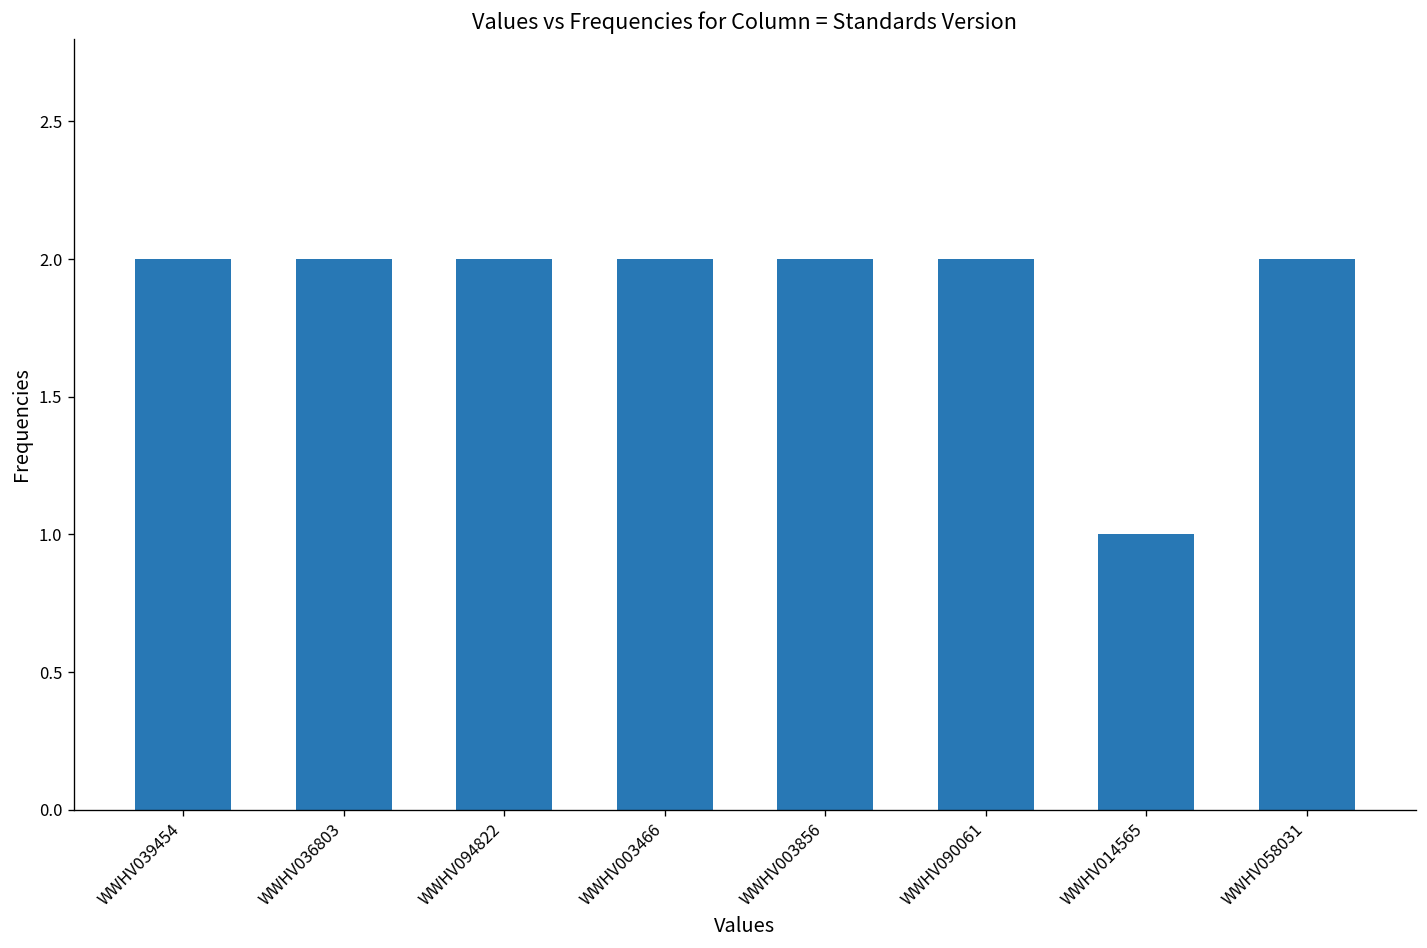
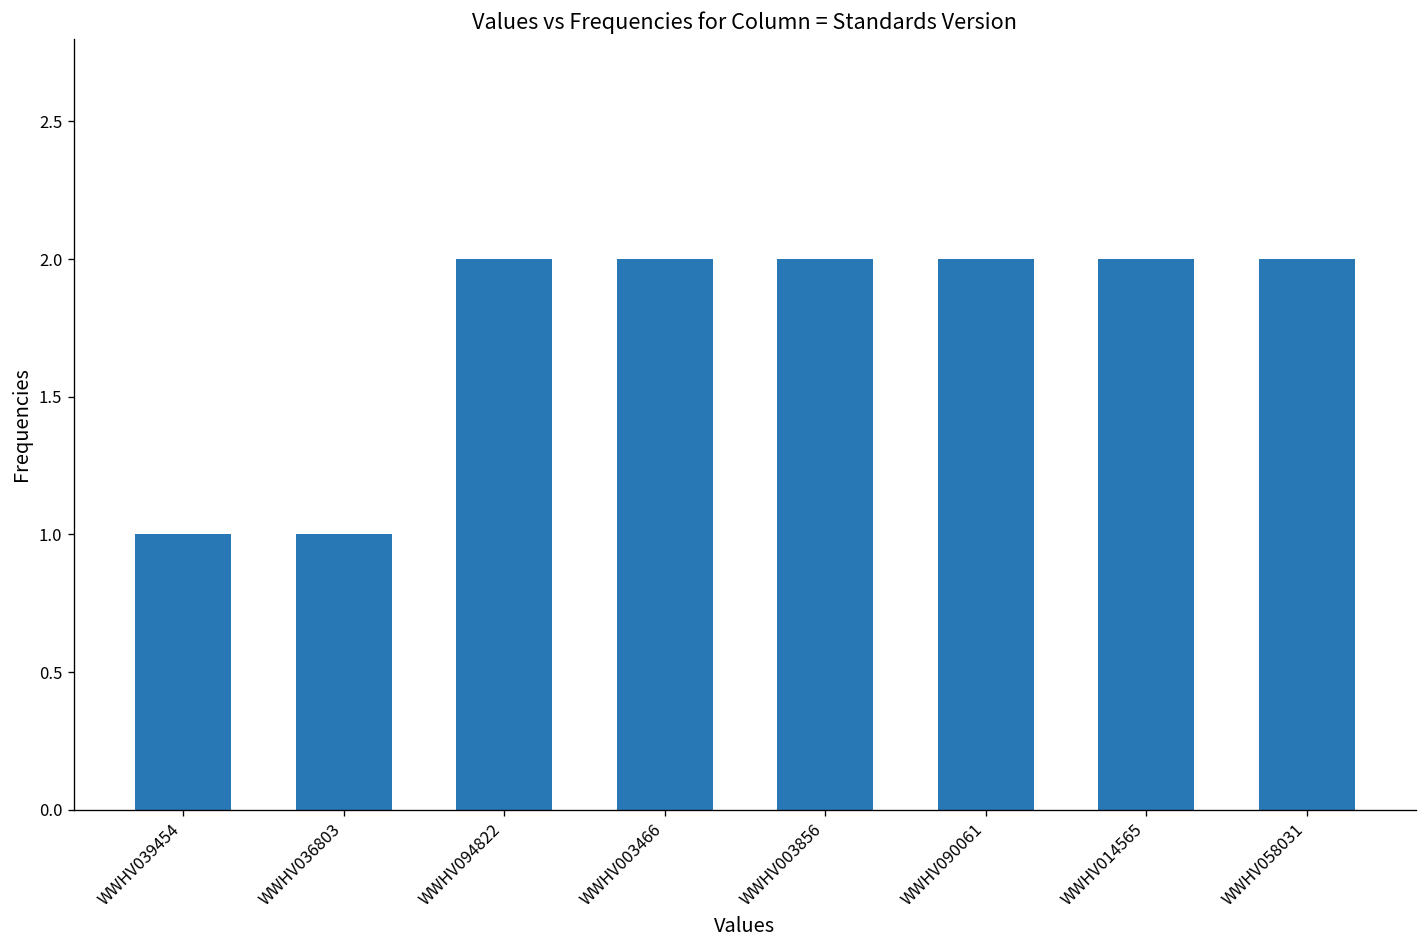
  {
-   "WWHV039454": 2,
-   "WWHV036803": 2,
+   "WWHV039454": 1,
+   "WWHV036803": 1,
    "WWHV094822": 2,
    "WWHV003466": 2,
    "WWHV003856": 2,
    "WWHV090061": 2,
-   "WWHV014565": 1,
+   "WWHV014565": 2,
    "WWHV058031": 2
  }
